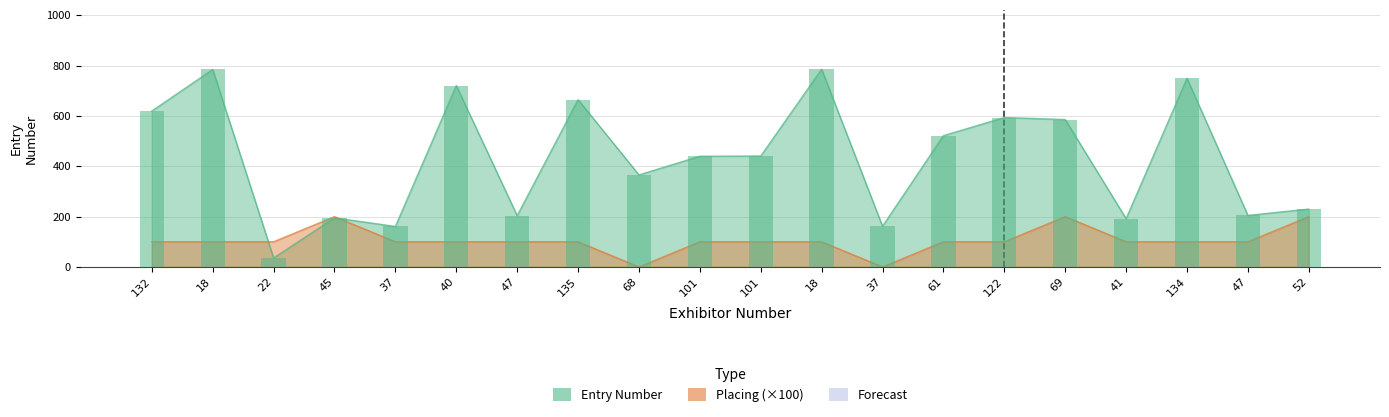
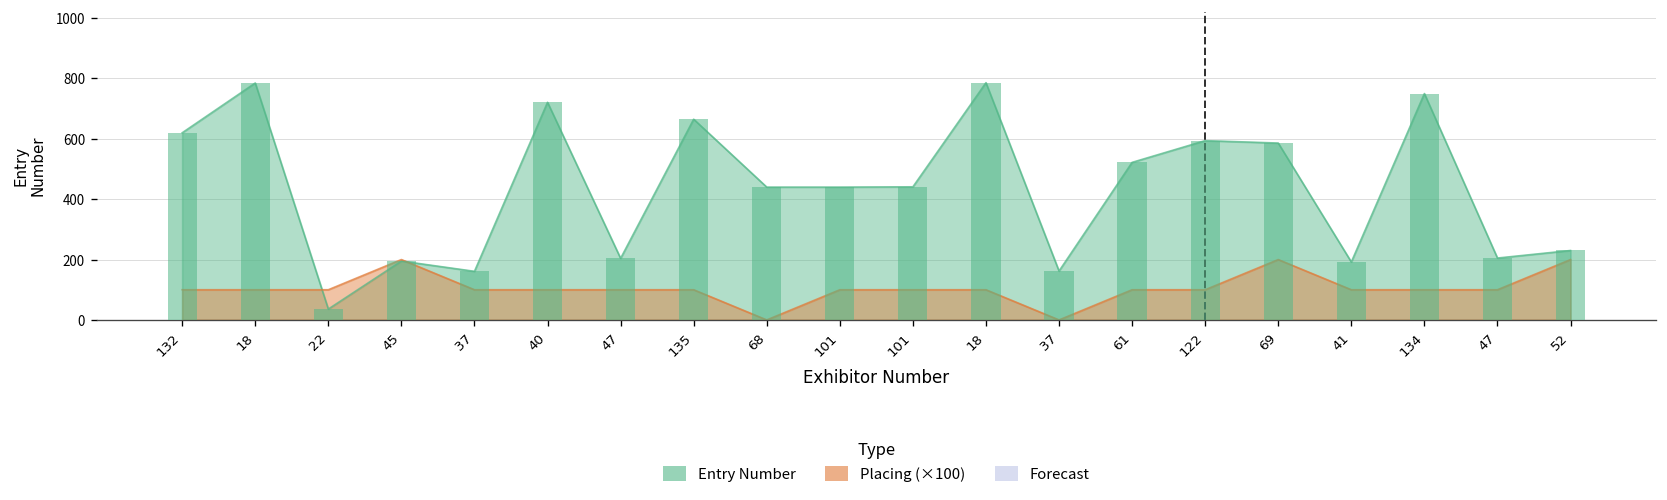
  {
    "Entry Number": {
      "132": 620,
      "22": 40,
      "45": 200,
      "40": 720,
      "135": 670,
-     "68": 370,
+     "68": 440,
      "61": 520,
      "122": 590,
      "69": 590,
      "41": 190,
      "134": 750,
      "52": 230
    },
    "Placing (×100)": {
      "132": 100,
      "22": 100,
      "40": 100,
      "135": 100,
      "68": 0,
      "61": 100,
      "122": 100,
      "69": 200,
      "41": 100,
      "134": 100,
      "52": 200
    }
  }
